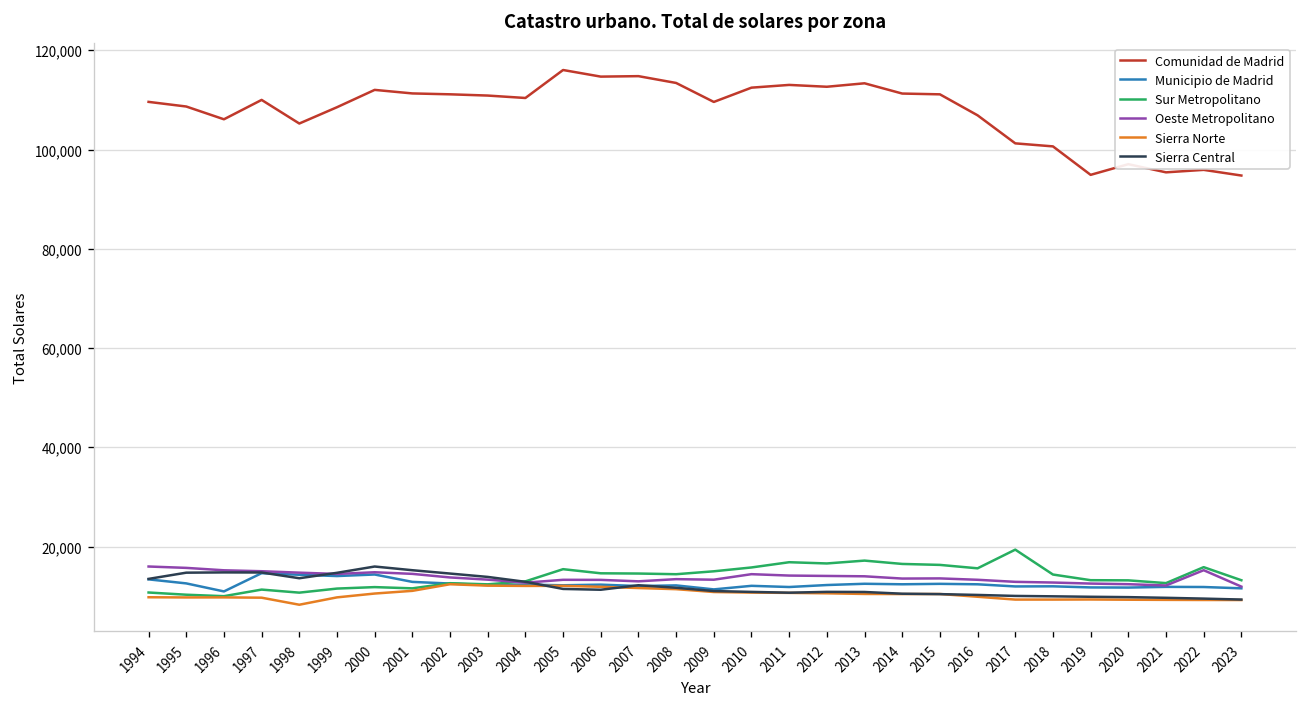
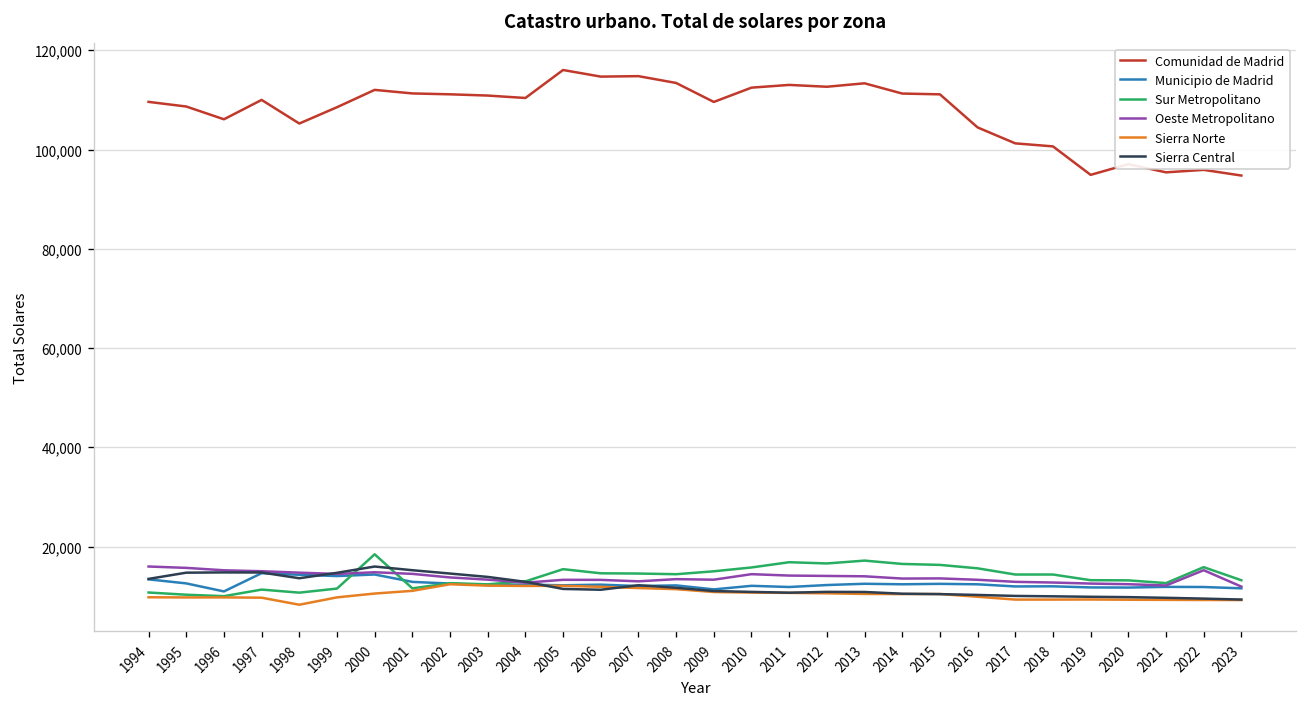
  {
    "Comunidad de Madrid": {
      "1994": "110,000",
      "1995": "109,000",
      "1996": "106,000",
      "1997": "110,000",
      "1998": "105,000",
      "1999": "109,000",
      "2000": "112,000",
      "2001": "111,000",
      "2002": "111,000",
      "2003": "111,000",
      "2004": "110,000",
      "2005": "116,000",
      "2006": "115,000",
      "2007": "115,000",
      "2008": "113,000",
      "2009": "110,000",
      "2010": "112,000",
      "2011": "113,000",
      "2012": "113,000",
      "2013": "113,000",
      "2014": "111,000",
      "2015": "111,000",
-     "2016": "107,000",
+     "2016": "104,000",
      "2017": "101,000",
      "2018": "101,000",
      "2019": "95,000",
      "2020": "97,000",
      "2021": "95,000",
      "2022": "96,000",
      "2023": "95,000"
    },
    "Municipio de Madrid": {
      "1995": "13,000",
      "1996": "11,000",
      "2001": "13,000",
      "2010": "12,000",
      "2011": "12,000",
      "2012": "12,000",
      "2013": "13,000",
      "2014": "12,000",
      "2015": "12,000",
      "2016": "12,000",
      "2017": "12,000",
      "2018": "12,000",
      "2019": "12,000",
      "2020": "12,000",
      "2022": "12,000"
    },
    "Sur Metropolitano": {
      "1994": "11,000",
      "1997": "11,000",
      "1998": "11,000",
      "1999": "12,000",
-     "2000": "12,000",
+     "2000": "18,000",
      "2005": "15,000",
      "2006": "15,000",
      "2007": "15,000",
      "2008": "14,000",
      "2009": "15,000",
      "2010": "16,000",
      "2011": "17,000",
      "2012": "17,000",
      "2013": "17,000",
      "2014": "16,000",
      "2015": "16,000",
      "2016": "16,000",
-     "2017": "19,000",
+     "2017": "14,000",
      "2018": "14,000",
      "2019": "13,000",
      "2020": "13,000",
      "2023": "13,000"
    },
    "Oeste Metropolitano": {
      "1994": "16,000",
      "1995": "16,000",
      "2001": "14,000",
      "2002": "14,000",
      "2005": "13,000",
      "2006": "13,000",
      "2007": "13,000",
      "2008": "13,000",
      "2009": "13,000",
      "2010": "14,000",
      "2011": "14,000",
      "2012": "14,000",
      "2013": "14,000",
      "2014": "14,000",
      "2015": "14,000",
      "2016": "13,000",
      "2017": "13,000",
      "2018": "13,000",
      "2019": "13,000",
      "2020": "12,000"
    },
    "Sierra Norte": {
      "1994": "10,000",
      "1997": "10,000",
      "1998": "8,000",
      "1999": "10,000",
      "2000": "11,000",
      "2017": "9,000",
      "2018": "9,000"
    },
    "Sierra Central": {
      "1995": "15,000",
      "1998": "14,000",
      "2000": "16,000",
      "2001": "15,000",
      "2002": "15,000",
      "2005": "11,000",
      "2017": "10,000",
      "2018": "10,000"
    }
  }
